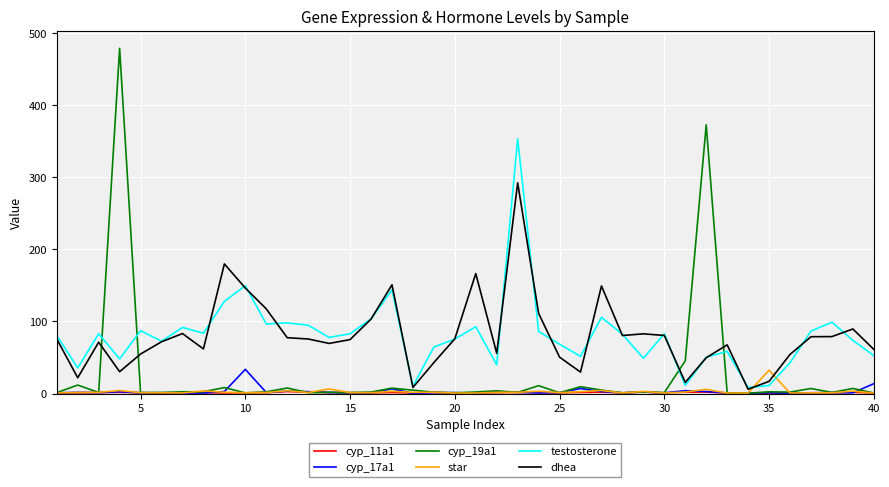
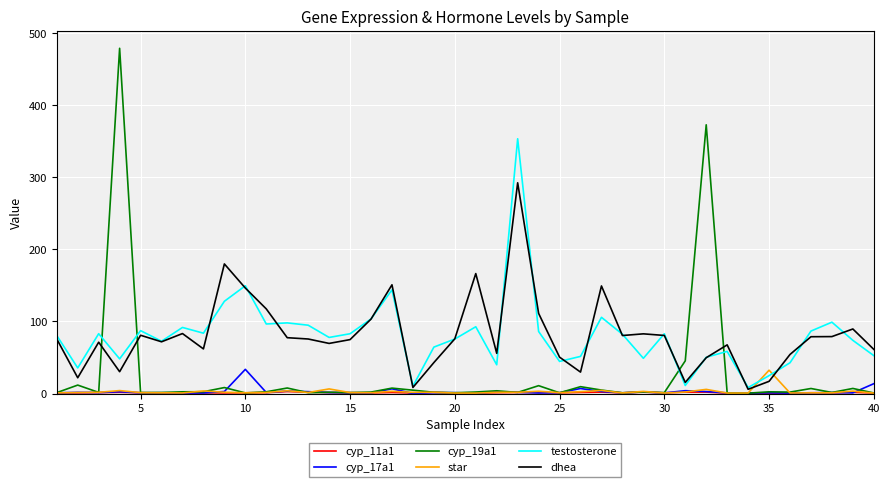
  {
    "cyp_17a1": {
      "10": 30,
      "40": 10
    },
    "star": {
      "35": 30
    },
    "testosterone": {
      "5": 90,
      "15": 80,
-     "25": 70,
-     "35": 10,
+     "25": 40,
+     "35": 20,
      "40": 50
    },
    "dhea": {
-     "5": 50,
+     "5": 80,
      "15": 70,
      "25": 50,
      "35": 20,
      "40": 60
    }
  }
